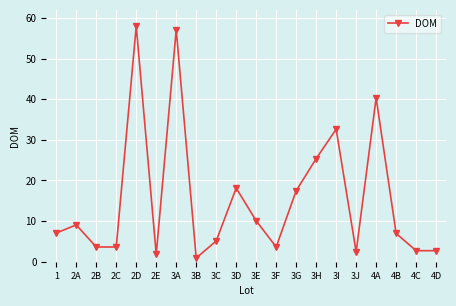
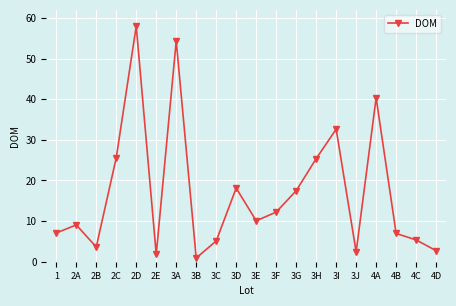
  {
    "1": 7,
    "2A": 9,
    "2B": 4,
-   "2C": 4,
+   "2C": 26,
    "2D": 58,
    "2E": 2,
-   "3A": 57,
+   "3A": 54,
    "3B": 1,
    "3C": 5,
    "3D": 18,
    "3E": 10,
-   "3F": 4,
+   "3F": 12,
    "3G": 17,
    "3H": 25,
    "3I": 33,
    "3J": 2,
    "4A": 40,
    "4B": 7,
-   "4C": 3,
+   "4C": 5,
    "4D": 3
  }
